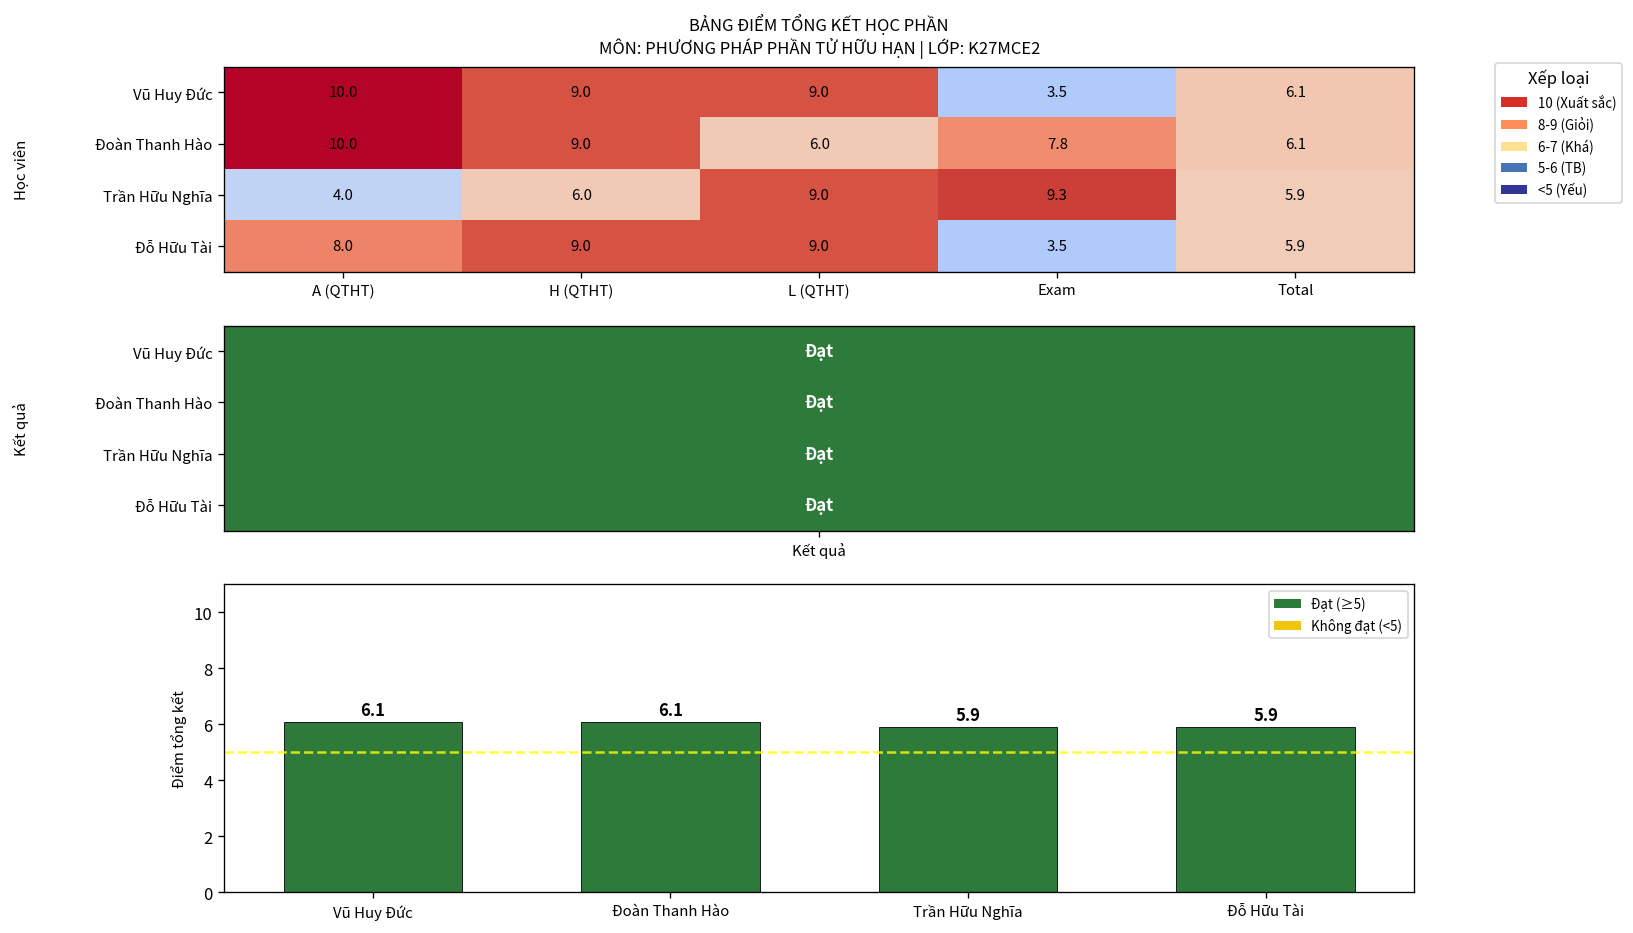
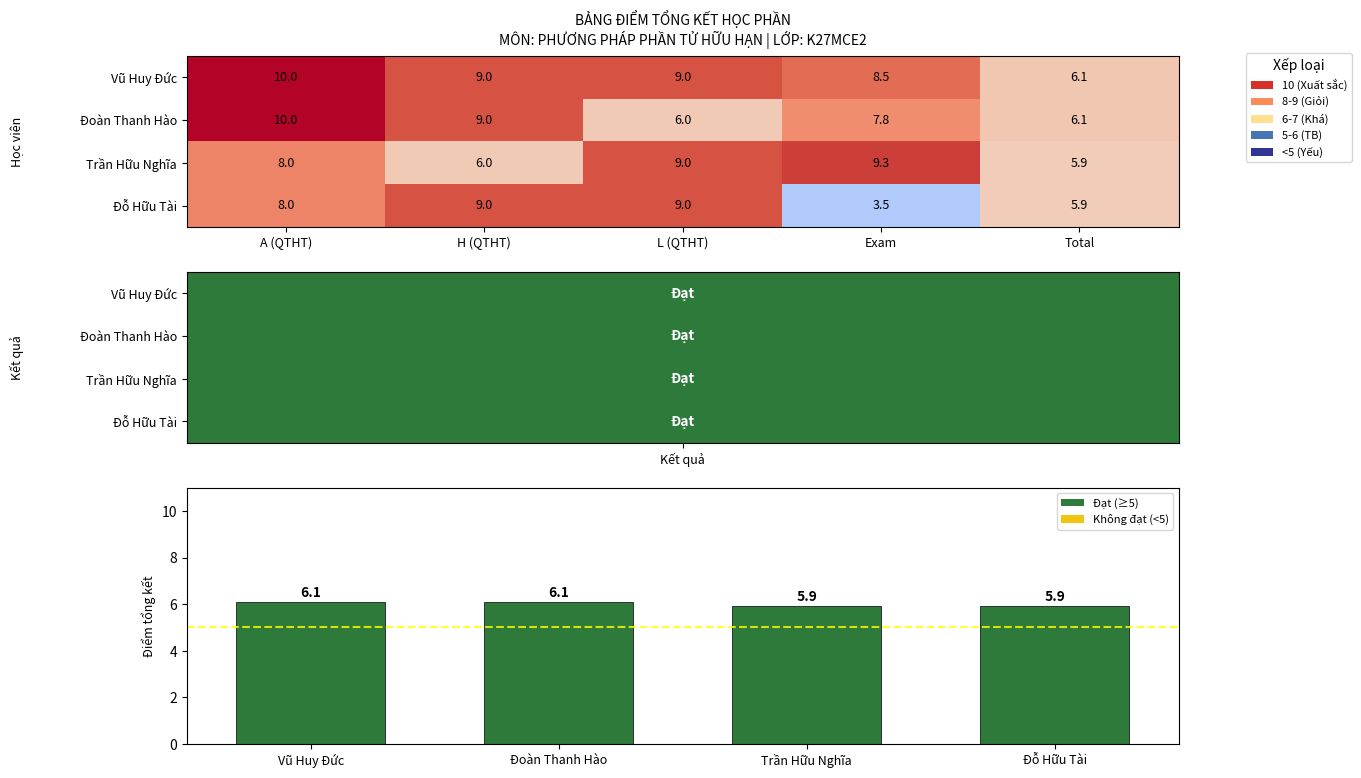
  {
    "BẢNG ĐIỂM TỔNG KẾT HỌC PHẦN MÔN: PHƯƠNG PHÁP PHẦN TỬ HỮU HẠN | LỚP: K27MCE2": {
      "Vũ Huy Đức": {
        "A (QTHT)": 10.0,
        "H (QTHT)": 9.0,
        "L (QTHT)": 9.0,
-       "Exam": 3.5,
+       "Exam": 8.5,
        "Total": 6.1
      },
      "Đoàn Thanh Hào": {
        "A (QTHT)": 10.0,
        "H (QTHT)": 9.0,
        "L (QTHT)": 6.0,
        "Exam": 7.8,
        "Total": 6.1
      },
      "Trần Hữu Nghĩa": {
-       "A (QTHT)": 4.0,
+       "A (QTHT)": 8.0,
        "H (QTHT)": 6.0,
        "L (QTHT)": 9.0,
        "Exam": 9.3,
        "Total": 5.9
      },
      "Đỗ Hữu Tài": {
        "A (QTHT)": 8.0,
        "H (QTHT)": 9.0,
        "L (QTHT)": 9.0,
        "Exam": 3.5,
        "Total": 5.9
      }
    }
  }
